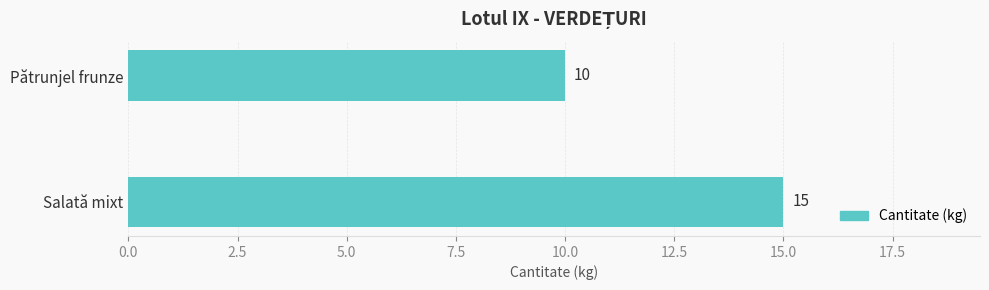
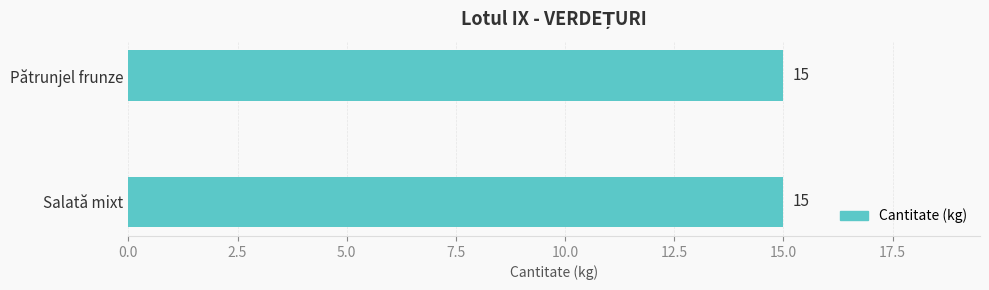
  {
-   "Pătrunjel frunze": 10,
+   "Pătrunjel frunze": 15,
    "Salată mixt": 15
  }
